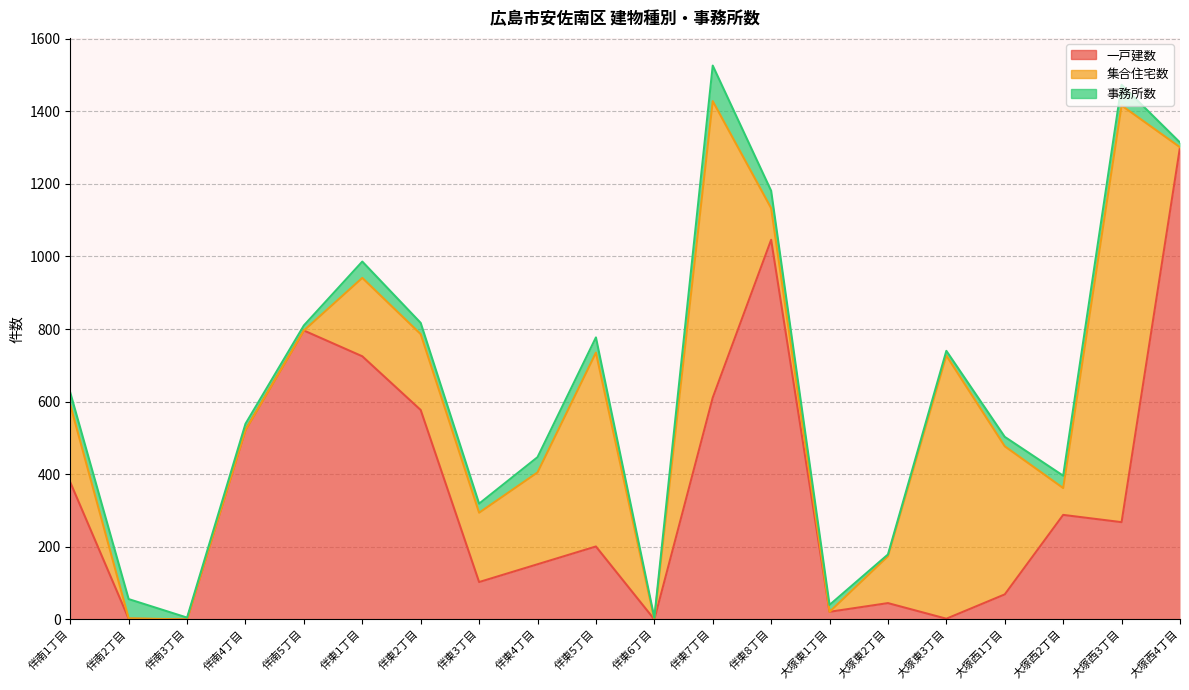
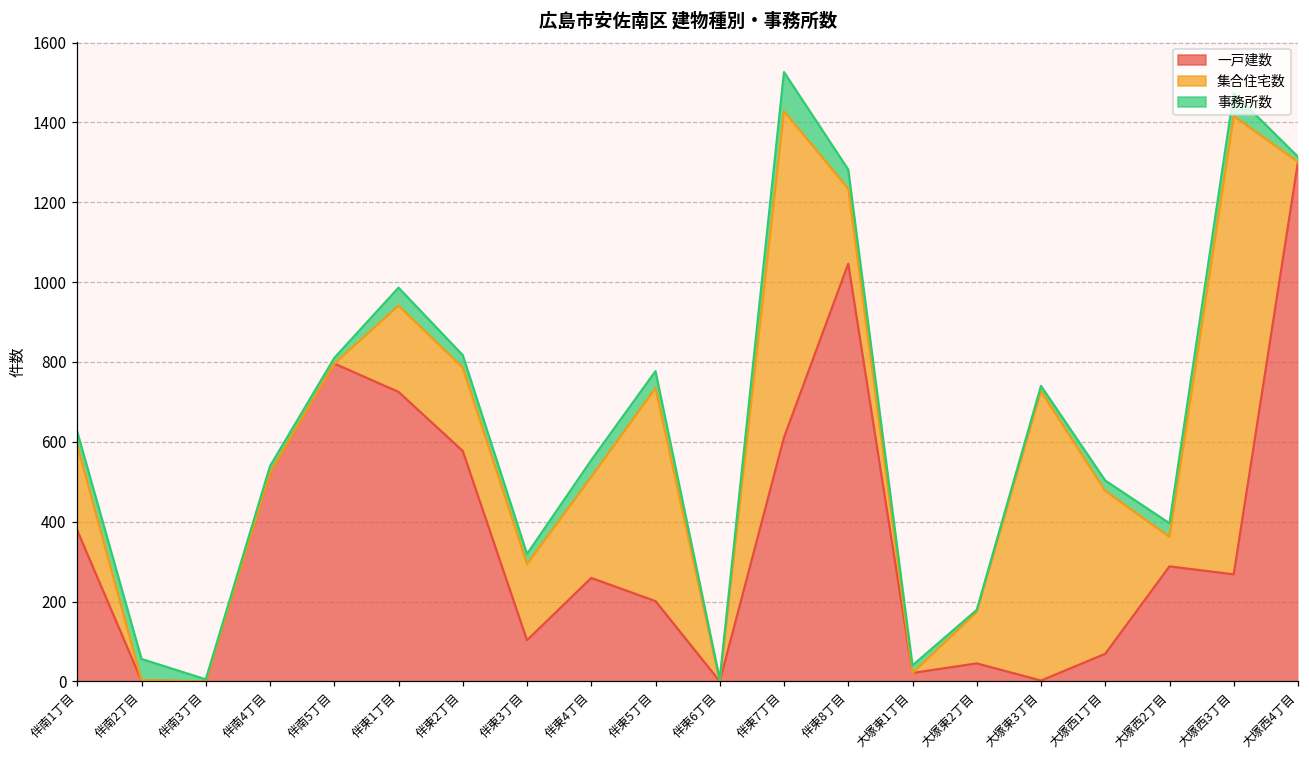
  {
    "一戸建数": {
      "伴南1丁目": 380,
      "伴東1丁目": 730,
      "伴東2丁目": 580,
      "伴東3丁目": 100,
-     "伴東4丁目": 150,
+     "伴東4丁目": 260,
      "伴東5丁目": 200,
      "伴東7丁目": 610,
      "伴東8丁目": 1050,
      "大塚東2丁目": 50,
      "大塚東3丁目": 0,
      "大塚西1丁目": 70,
      "大塚西2丁目": 290,
      "大塚西3丁目": 270
    },
    "集合住宅数": {
      "伴南1丁目": 210,
      "伴東1丁目": 220,
      "伴東2丁目": 210,
      "伴東3丁目": 190,
      "伴東4丁目": 250,
      "伴東5丁目": 530,
      "伴東7丁目": 820,
-     "伴東8丁目": 90,
+     "伴東8丁目": 190,
      "大塚東3丁目": 730,
      "大塚西1丁目": 410,
      "大塚西2丁目": 70
    },
    "事務所数": {
      "伴南1丁目": 30,
      "伴南2丁目": 50,
      "伴南4丁目": 20,
      "伴南5丁目": 10,
      "伴東1丁目": 50,
      "伴東2丁目": 30,
      "伴東3丁目": 30,
      "伴東4丁目": 40,
      "伴東5丁目": 40,
      "伴東7丁目": 100,
      "伴東8丁目": 50,
      "大塚東1丁目": 20,
      "大塚東3丁目": 10,
      "大塚西1丁目": 30,
      "大塚西2丁目": 30,
      "大塚西4丁目": 10
    }
  }
